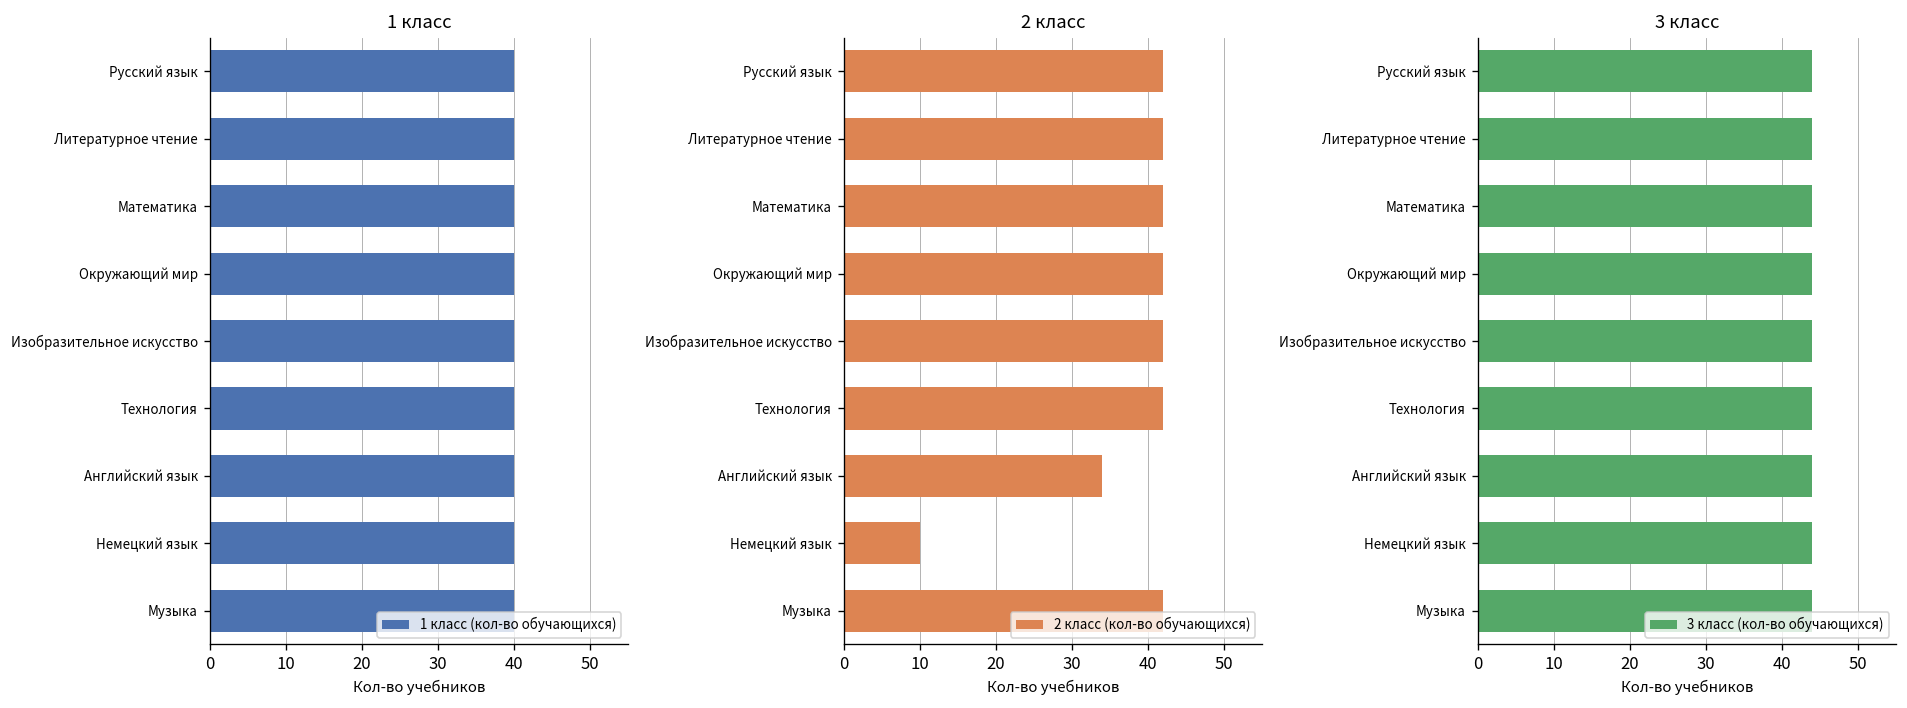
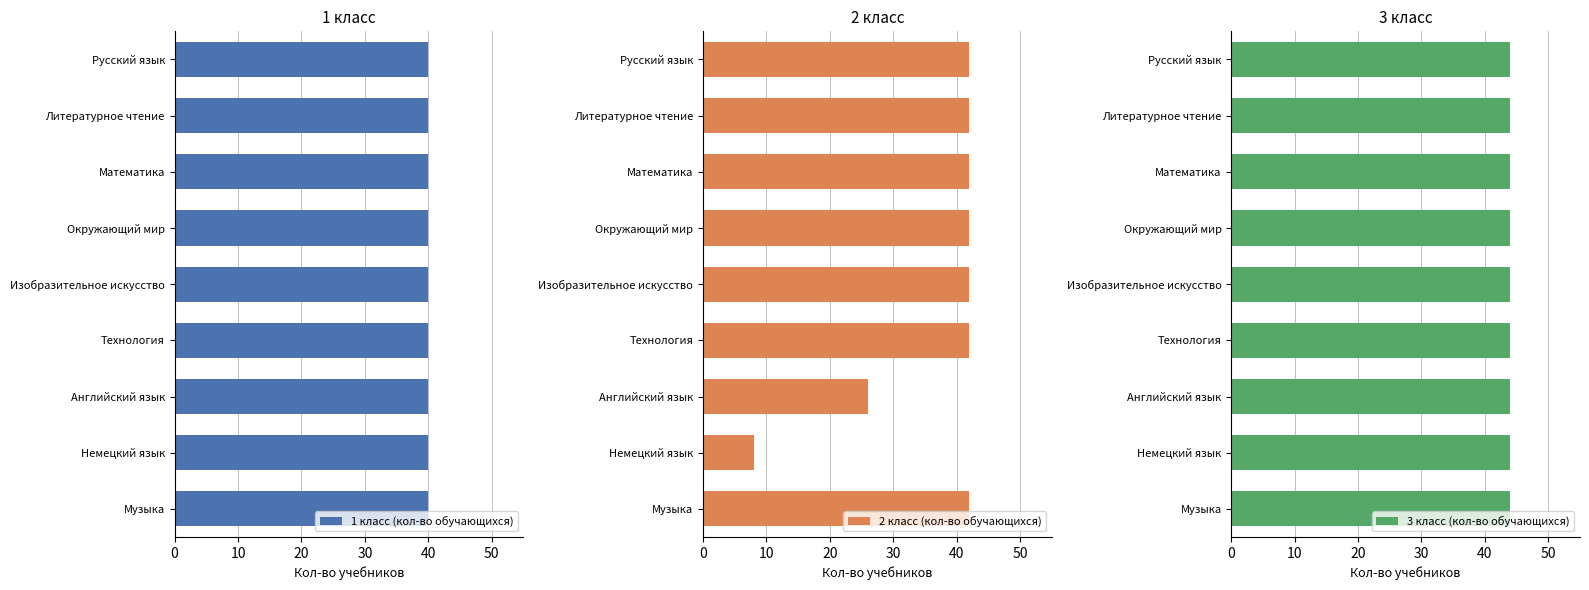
  {
    "1 класс": {
      "Русский язык": 40,
      "Литературное чтение": 40,
      "Математика": 40,
      "Окружающий мир": 40,
      "Изобразительное искусство": 40,
      "Технология": 40,
      "Английский язык": 40,
      "Немецкий язык": 40,
      "Музыка": 40
    },
    "2 класс": {
      "Русский язык": 42,
      "Литературное чтение": 42,
      "Математика": 42,
      "Окружающий мир": 42,
      "Изобразительное искусство": 42,
      "Технология": 42,
-     "Английский язык": 34,
-     "Немецкий язык": 10,
+     "Английский язык": 26,
+     "Немецкий язык": 8,
      "Музыка": 42
    },
    "3 класс": {
      "Русский язык": 44,
      "Литературное чтение": 44,
      "Математика": 44,
      "Окружающий мир": 44,
      "Изобразительное искусство": 44,
      "Технология": 44,
      "Английский язык": 44,
      "Немецкий язык": 44,
      "Музыка": 44
    }
  }
